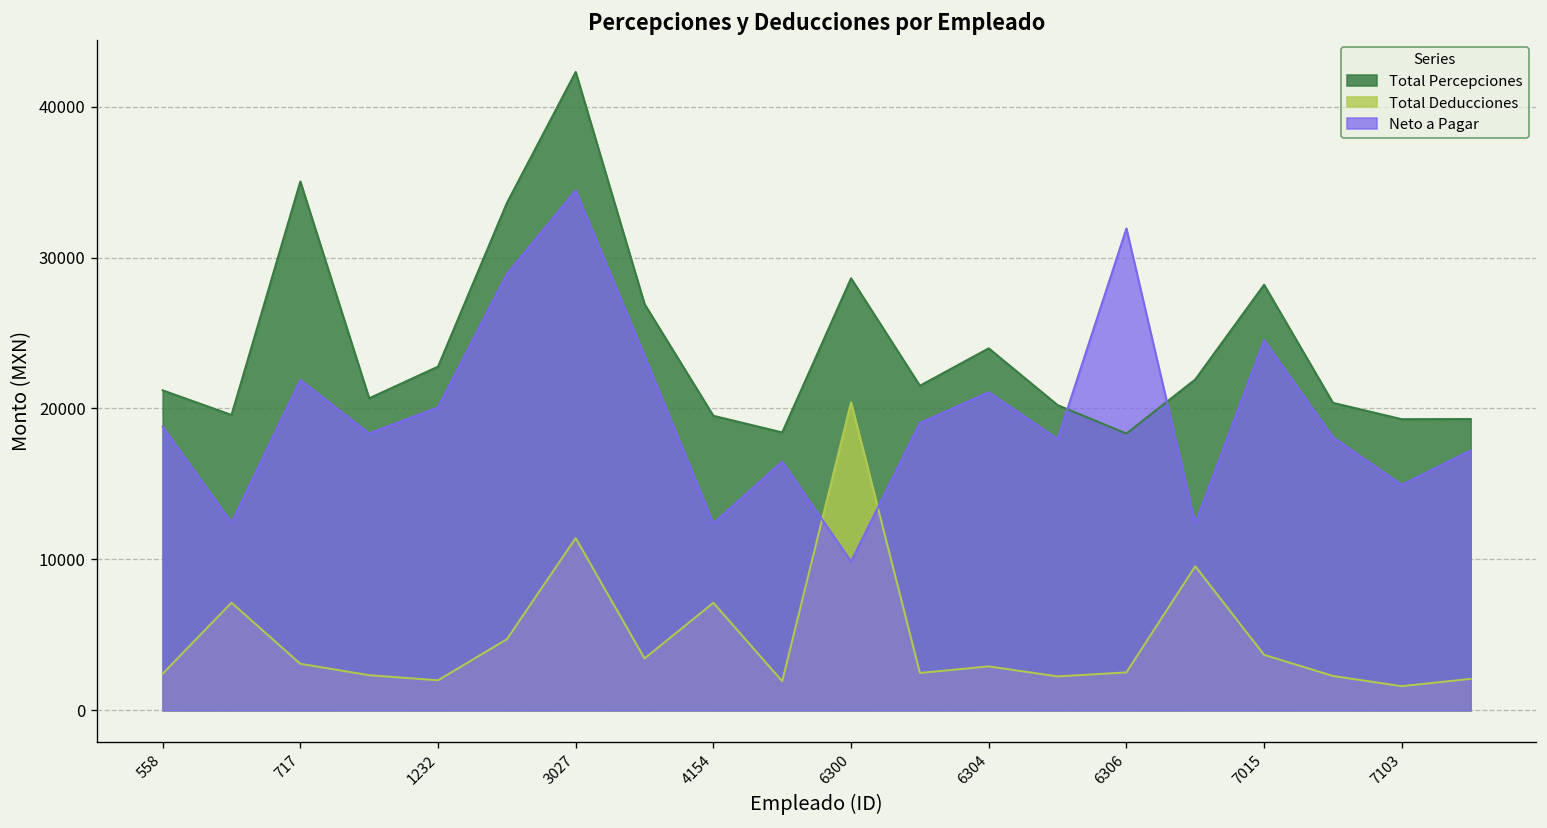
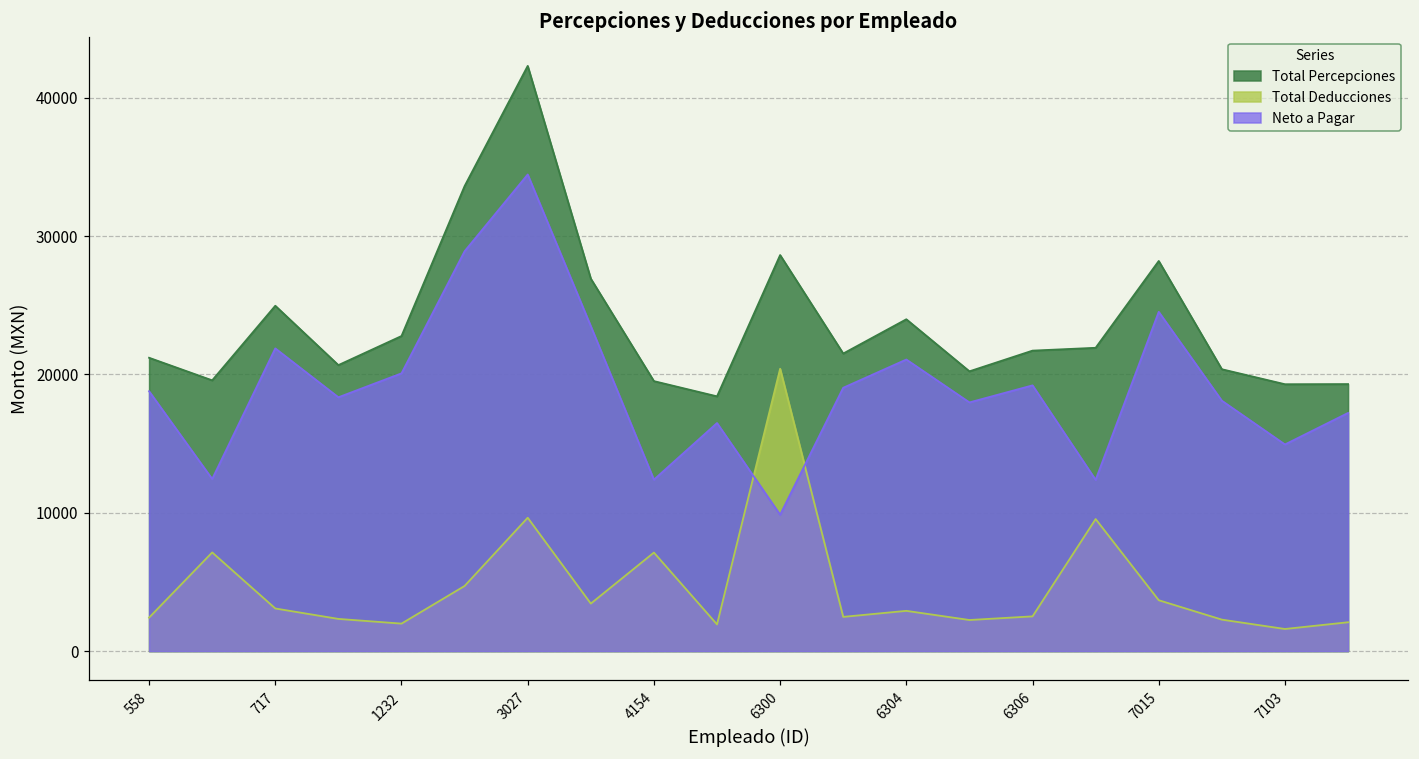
  {
    "Total Percepciones": {
      "558": 21200,
-     "717": 35000,
+     "717": 25000,
      "1232": 22800,
      "3027": 42300,
      "4154": 19500,
      "6300": 28600,
      "6304": 24000,
-     "6306": 18300,
+     "6306": 21700,
      "7015": 28200,
      "7103": 19300
    },
    "Total Deducciones": {
      "558": 2400,
      "717": 3100,
      "1232": 2000,
-     "3027": 11400,
+     "3027": 9600,
      "4154": 7100,
      "6300": 20400,
      "6304": 2900,
      "6306": 2500,
      "7015": 3700,
      "7103": 1600
    },
    "Neto a Pagar": {
      "558": 18800,
      "717": 21900,
      "1232": 20100,
      "3027": 34500,
      "4154": 12400,
      "6300": 9900,
      "6304": 21100,
-     "6306": 31900,
+     "6306": 19200,
      "7015": 24500,
      "7103": 14900
    }
  }
